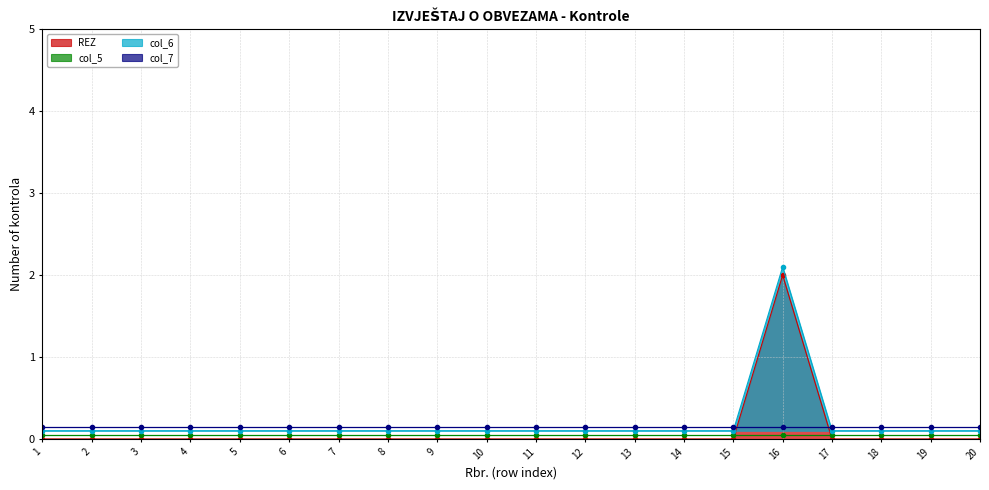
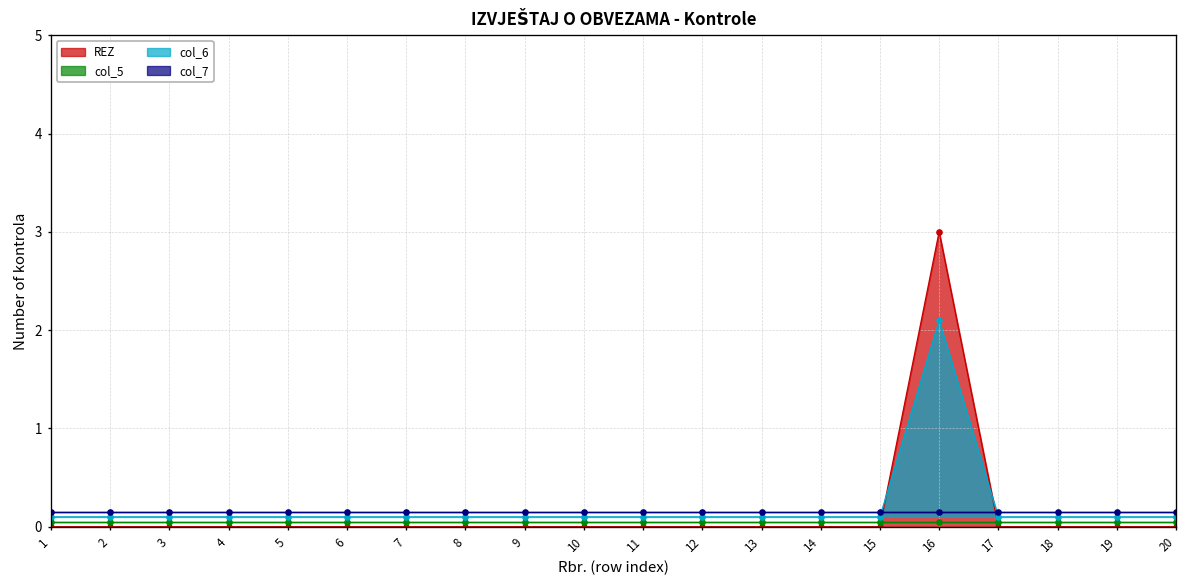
  {
    "REZ": {
      "1": 0,
      "2": 0,
      "3": 0,
      "4": 0,
      "5": 0,
      "6": 0,
      "7": 0,
      "8": 0,
      "9": 0,
      "10": 0,
      "11": 0,
      "12": 0,
      "13": 0,
      "14": 0,
      "15": 0,
-     "16": 2,
+     "16": 3,
      "17": 0,
      "18": 0,
      "19": 0,
      "20": 0
    },
    "col_5": {
      "1": 0,
      "2": 0,
      "3": 0,
      "4": 0,
      "5": 0,
      "6": 0,
      "7": 0,
      "8": 0,
      "9": 0,
      "10": 0,
      "11": 0,
      "12": 0,
      "13": 0,
      "14": 0,
      "15": 0,
      "16": 0,
      "17": 0,
      "18": 0,
      "19": 0,
      "20": 0
    },
    "col_6": {
      "1": 0,
      "2": 0,
      "3": 0,
      "4": 0,
      "5": 0,
      "6": 0,
      "7": 0,
      "8": 0,
      "9": 0,
      "10": 0,
      "11": 0,
      "12": 0,
      "13": 0,
      "14": 0,
      "15": 0,
      "16": 2.1,
      "17": 0,
      "18": 0,
      "19": 0,
      "20": 0
    },
    "col_7": {
      "1": 0,
      "2": 0,
      "3": 0,
      "4": 0,
      "5": 0,
      "6": 0,
      "7": 0,
      "8": 0,
      "9": 0,
      "10": 0,
      "11": 0,
      "12": 0,
      "13": 0,
      "14": 0,
      "15": 0,
      "16": 0,
      "17": 0,
      "18": 0,
      "19": 0,
      "20": 0
    }
  }
